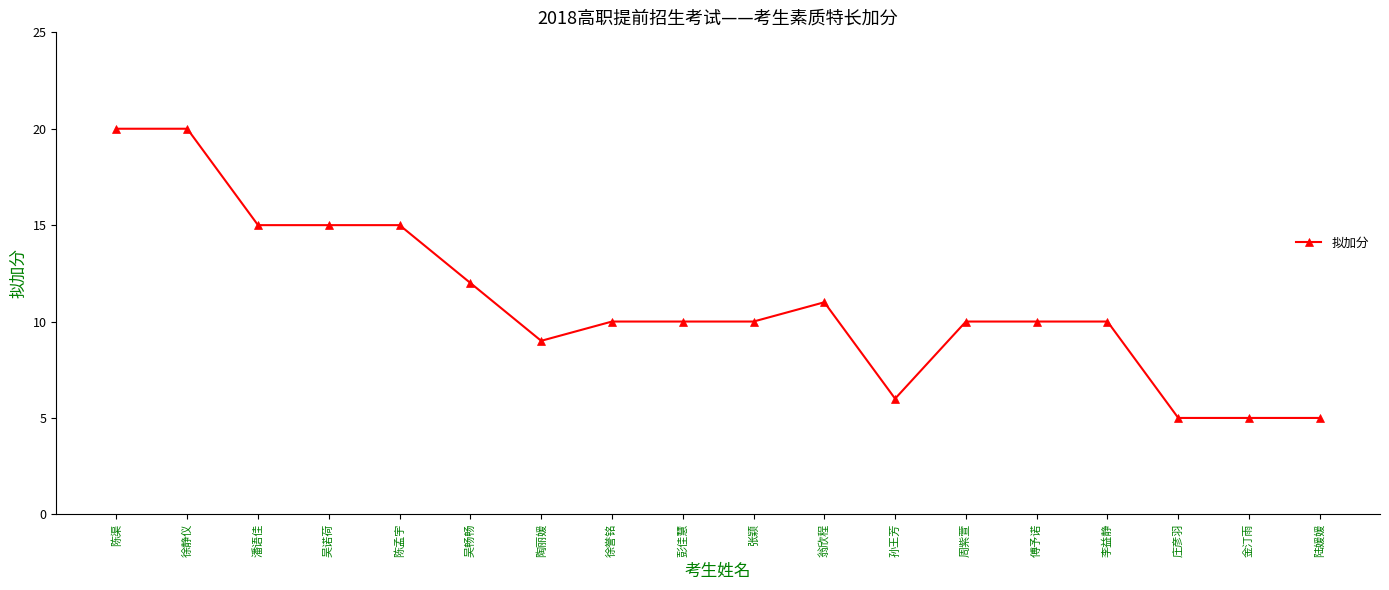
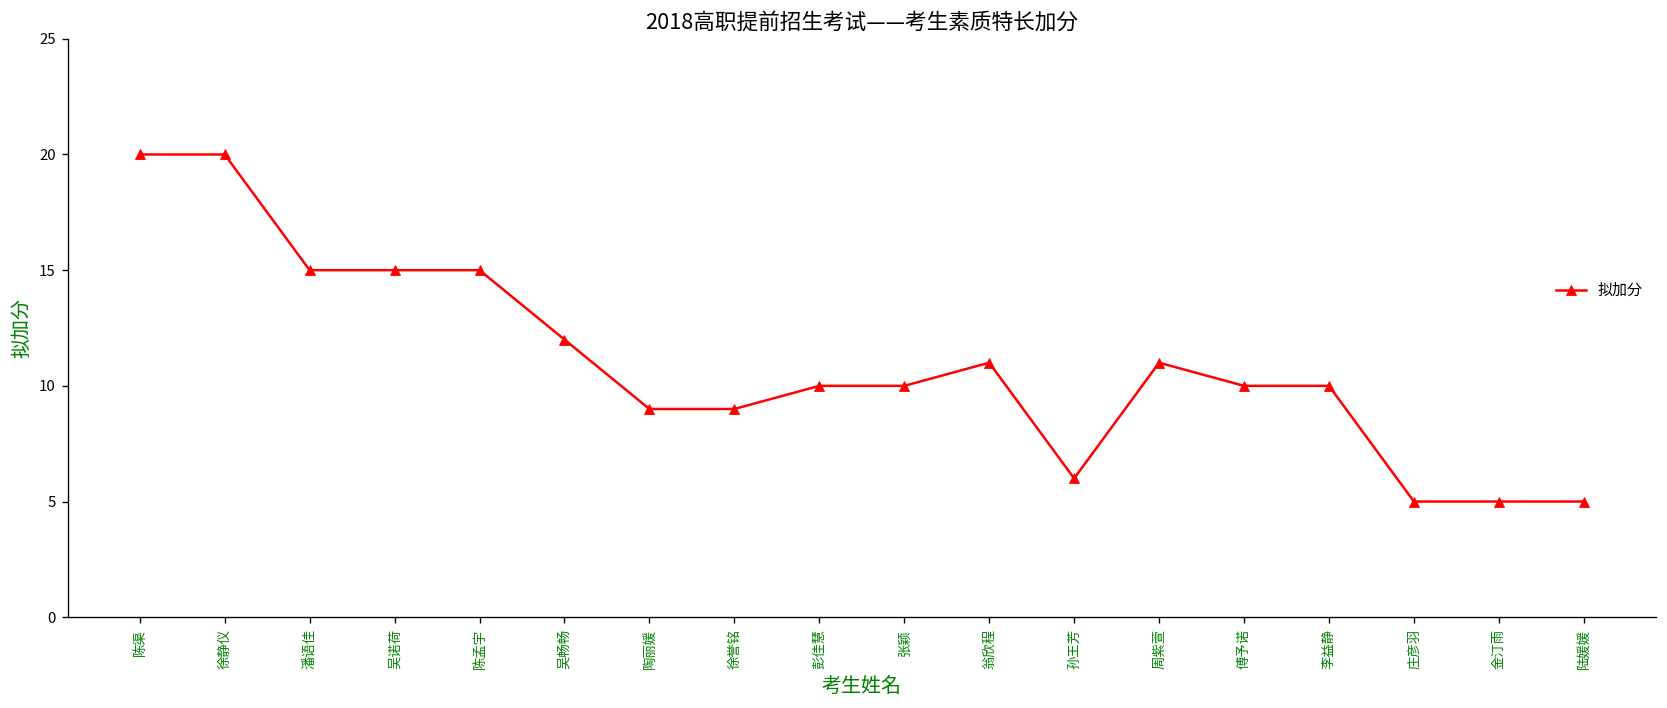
  {
    "陈渠": 20,
    "徐静仪": 20,
    "潘语佳": 15,
    "吴诺荷": 15,
    "陈孟宇": 15,
    "吴畅畅": 12,
    "陶丽媛": 9,
-   "徐誉铭": 10,
+   "徐誉铭": 9,
    "彭佳慧": 10,
    "张颖": 10,
    "翁欣程": 11,
    "孙王芳": 6,
-   "周紫萱": 10,
+   "周紫萱": 11,
    "傅予诺": 10,
    "李益静": 10,
    "庄彦羽": 5,
    "金汀雨": 5,
    "陆媛媛": 5
  }
